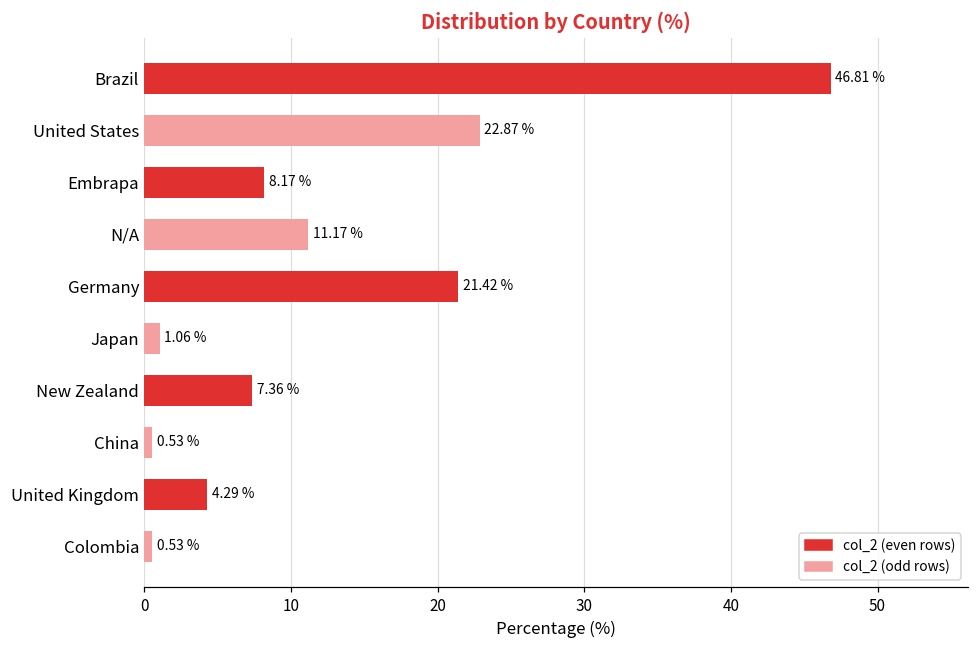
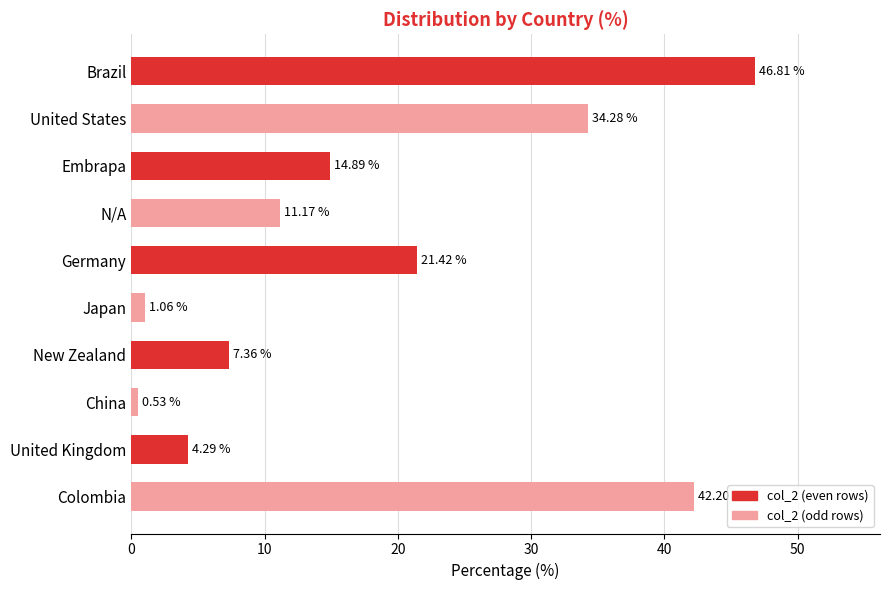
  {
    "Brazil": "46.81 %",
-   "United States": "22.87 %",
-   "Embrapa": "8.17 %",
+   "United States": "34.28 %",
+   "Embrapa": "14.89 %",
    "N/A": "11.17 %",
    "Germany": "21.42 %",
    "Japan": "1.06 %",
    "New Zealand": "7.36 %",
    "China": "0.53 %",
    "United Kingdom": "4.29 %",
-   "Colombia": "0.5"
+   "Colombia": "42.2"
  }
